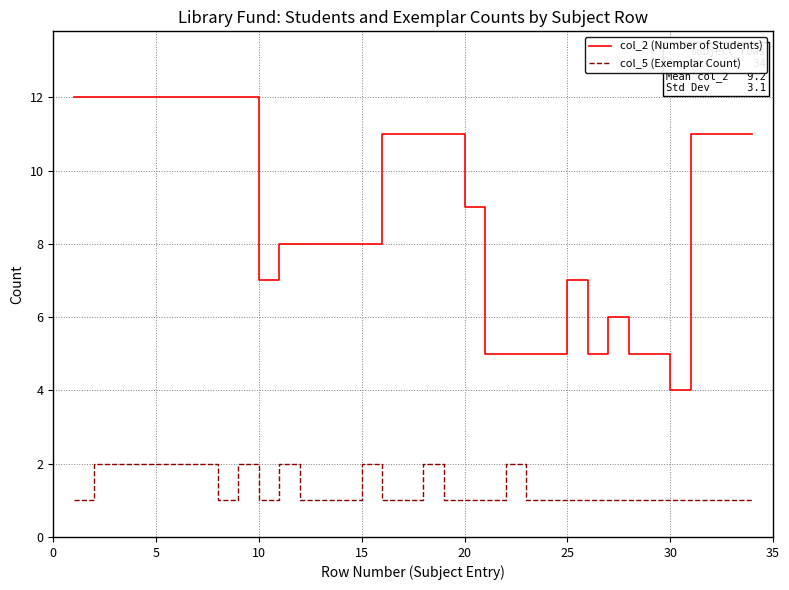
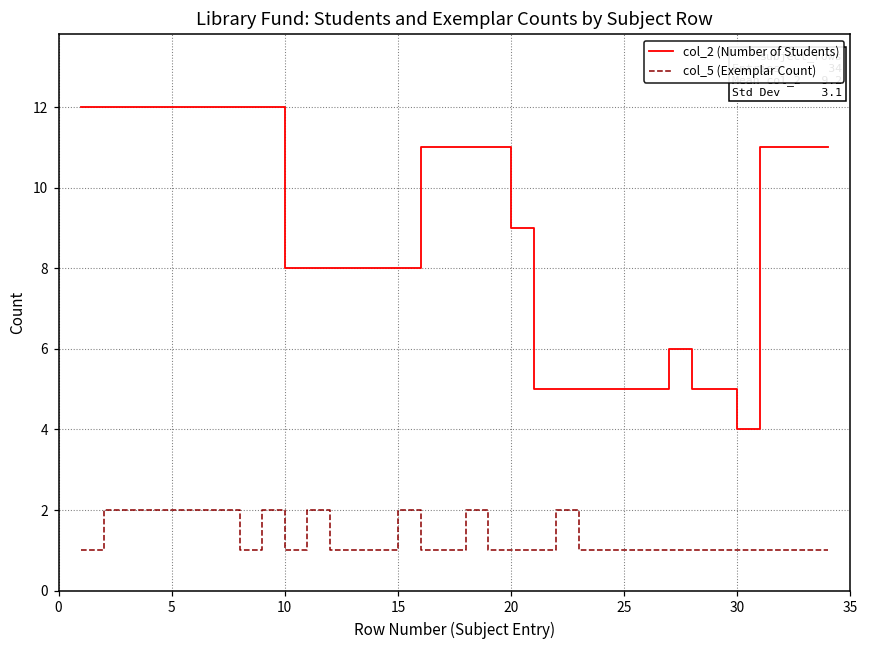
  {
    "col_2 (Number of Students)": {
      "5": 12,
-     "10": 7,
+     "10": 8,
      "15": 8,
      "20": 9,
-     "25": 7,
+     "25": 5,
      "30": 4
    },
    "col_5 (Exemplar Count)": {
      "5": 2,
      "10": 1,
      "15": 2,
      "20": 1,
      "25": 1,
      "30": 1
    }
  }
